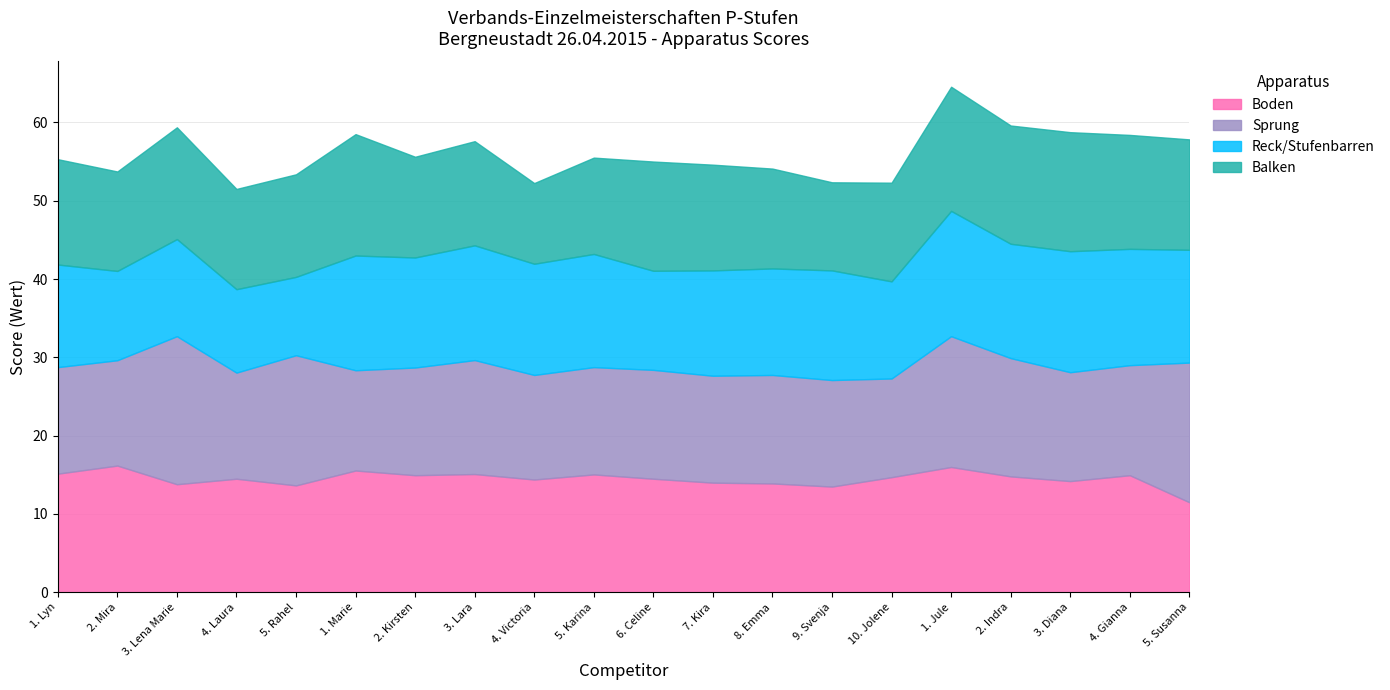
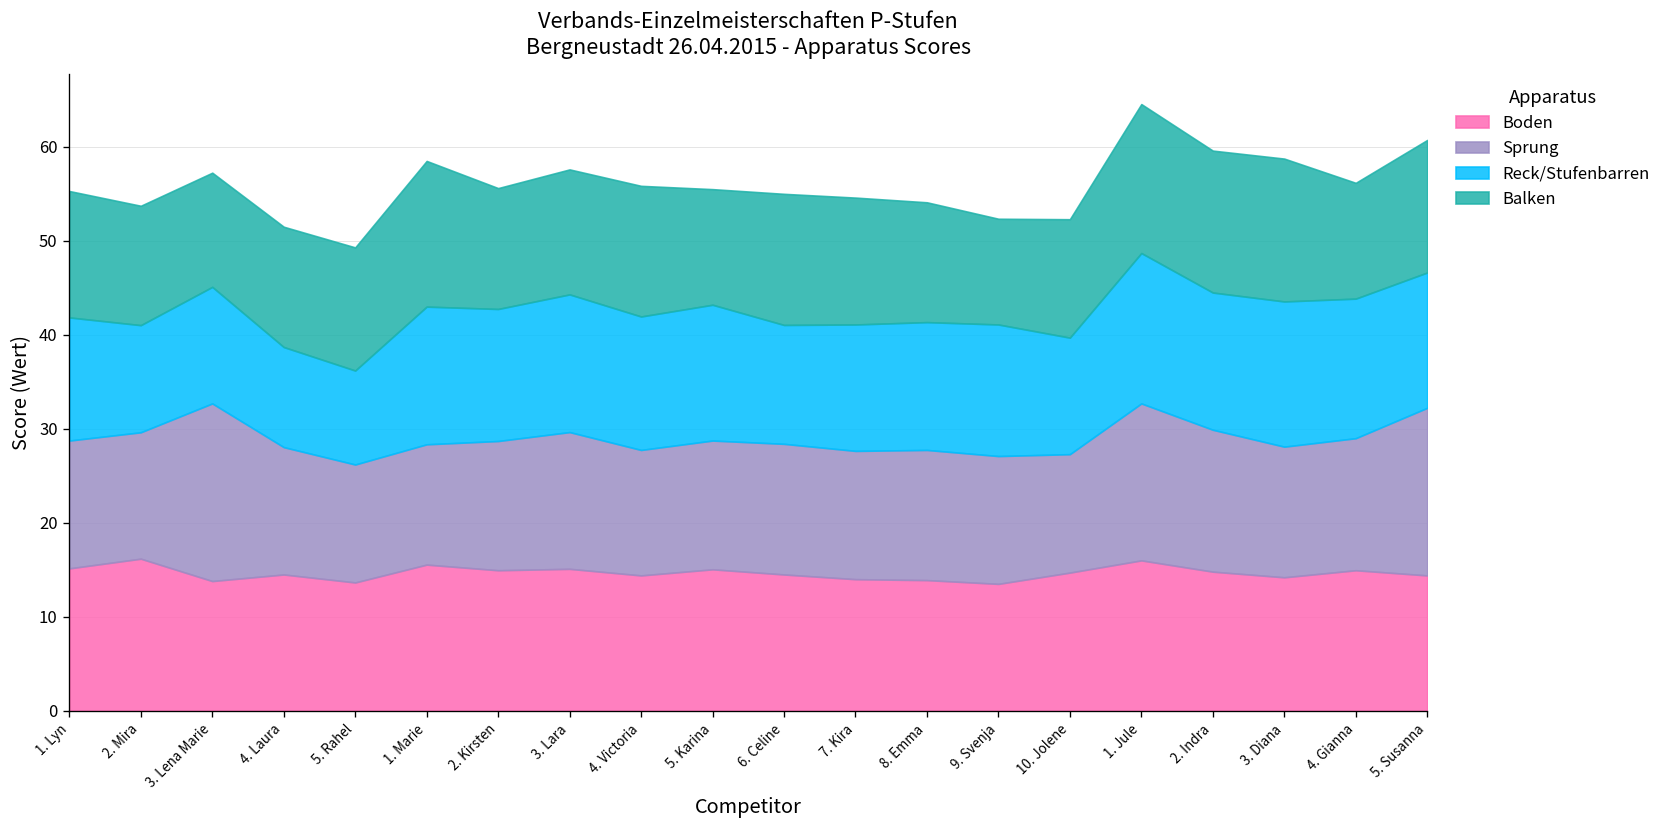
  {
    "Boden": {
      "1. Lyn": 15,
      "2. Mira": 16,
      "3. Lena Marie": 14,
      "4. Laura": 15,
      "5. Rahel": 14,
      "1. Marie": 16,
      "2. Kirsten": 15,
      "3. Lara": 15,
      "4. Victoria": 14,
      "5. Karina": 15,
      "6. Celine": 15,
      "7. Kira": 14,
      "8. Emma": 14,
      "9. Svenja": 14,
      "10. Jolene": 15,
      "1. Jule": 16,
      "2. Indra": 15,
      "3. Diana": 14,
      "4. Gianna": 15,
-     "5. Susanna": 12
+     "5. Susanna": 14
    },
    "Sprung": {
      "1. Lyn": 14,
      "2. Mira": 13,
      "3. Lena Marie": 19,
      "4. Laura": 14,
-     "5. Rahel": 17,
+     "5. Rahel": 13,
      "1. Marie": 13,
      "2. Kirsten": 14,
      "3. Lara": 15,
      "4. Victoria": 13,
      "5. Karina": 14,
      "6. Celine": 14,
      "7. Kira": 14,
      "8. Emma": 14,
      "9. Svenja": 14,
      "10. Jolene": 13,
      "1. Jule": 17,
      "2. Indra": 15,
      "3. Diana": 14,
      "4. Gianna": 14,
      "5. Susanna": 18
    },
    "Reck/Stufenbarren": {
      "1. Lyn": 13,
      "2. Mira": 11,
      "3. Lena Marie": 12,
      "4. Laura": 11,
      "5. Rahel": 10,
      "1. Marie": 15,
      "2. Kirsten": 14,
      "3. Lara": 15,
      "4. Victoria": 14,
      "5. Karina": 14,
      "6. Celine": 13,
      "7. Kira": 13,
      "8. Emma": 14,
      "9. Svenja": 14,
      "10. Jolene": 12,
      "1. Jule": 16,
      "2. Indra": 15,
      "3. Diana": 15,
      "4. Gianna": 15,
      "5. Susanna": 14
    },
    "Balken": {
      "1. Lyn": 13,
      "2. Mira": 13,
-     "3. Lena Marie": 14,
+     "3. Lena Marie": 12,
      "4. Laura": 13,
      "5. Rahel": 13,
      "1. Marie": 16,
      "2. Kirsten": 13,
      "3. Lara": 13,
-     "4. Victoria": 10,
+     "4. Victoria": 14,
      "5. Karina": 12,
      "6. Celine": 14,
      "7. Kira": 14,
      "8. Emma": 13,
      "9. Svenja": 11,
      "10. Jolene": 13,
      "1. Jule": 16,
      "2. Indra": 15,
      "3. Diana": 15,
-     "4. Gianna": 15,
+     "4. Gianna": 12,
      "5. Susanna": 14
    }
  }
